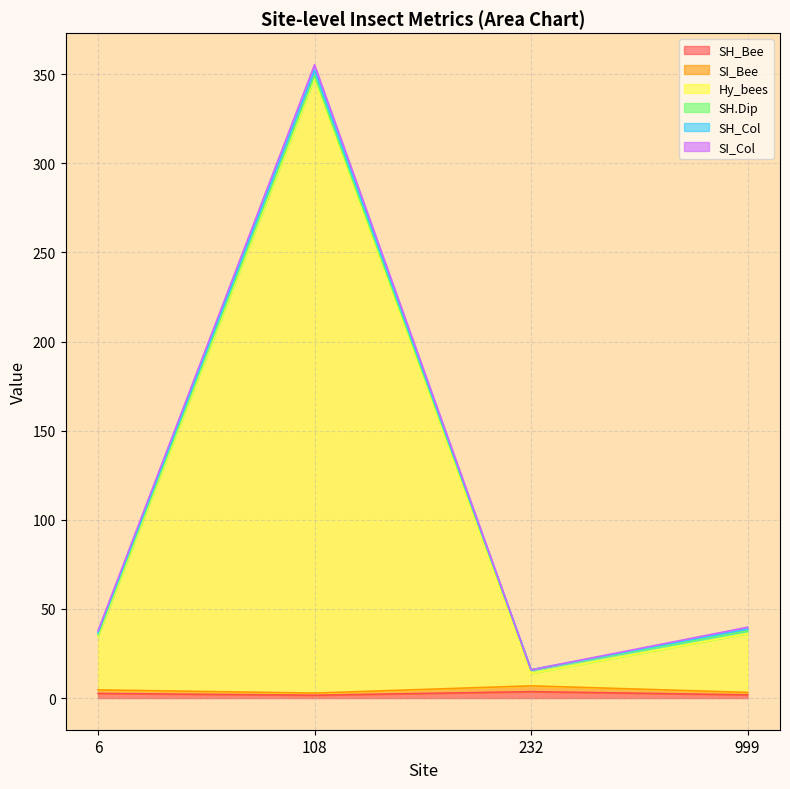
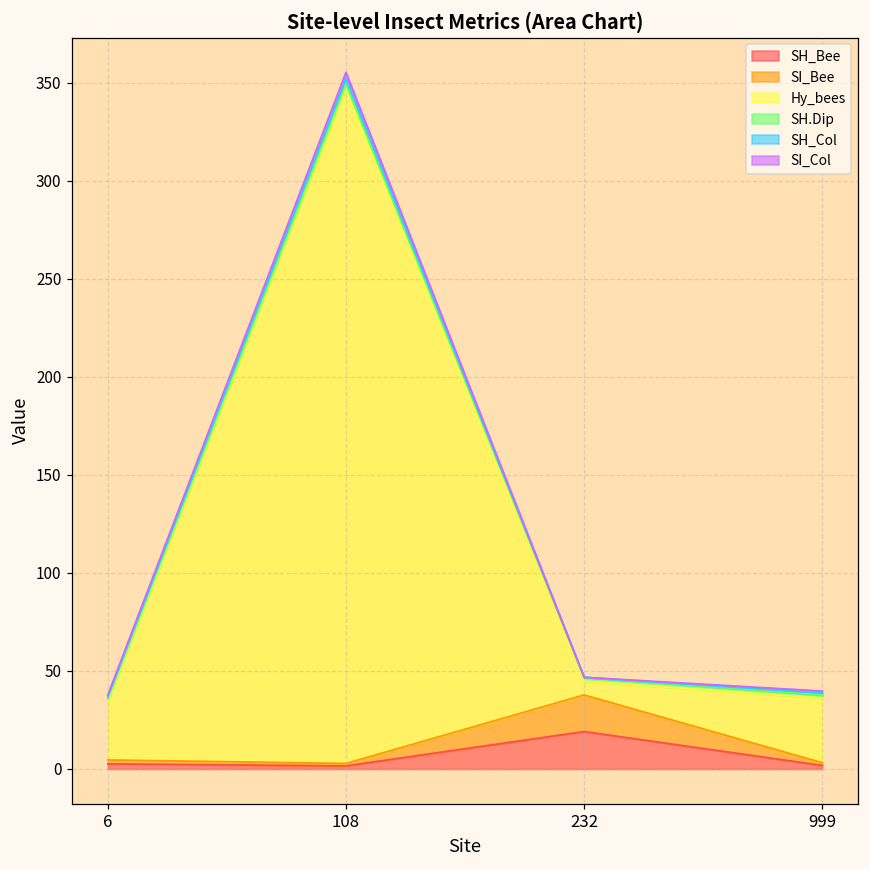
  {
    "SH_Bee": {
      "6": 3,
-     "232": 4
+     "232": 19
    },
    "SI_Bee": {
      "6": 2,
-     "232": 3
+     "232": 19
    },
    "Hy_bees": {
      "108": 345,
      "232": 7,
      "999": 33
    },
    "SH.Dip": {
      "108": 2
    },
    "SH_Col": {
      "108": 3
    },
    "SI_Col": {
      "108": 3
    }
  }
